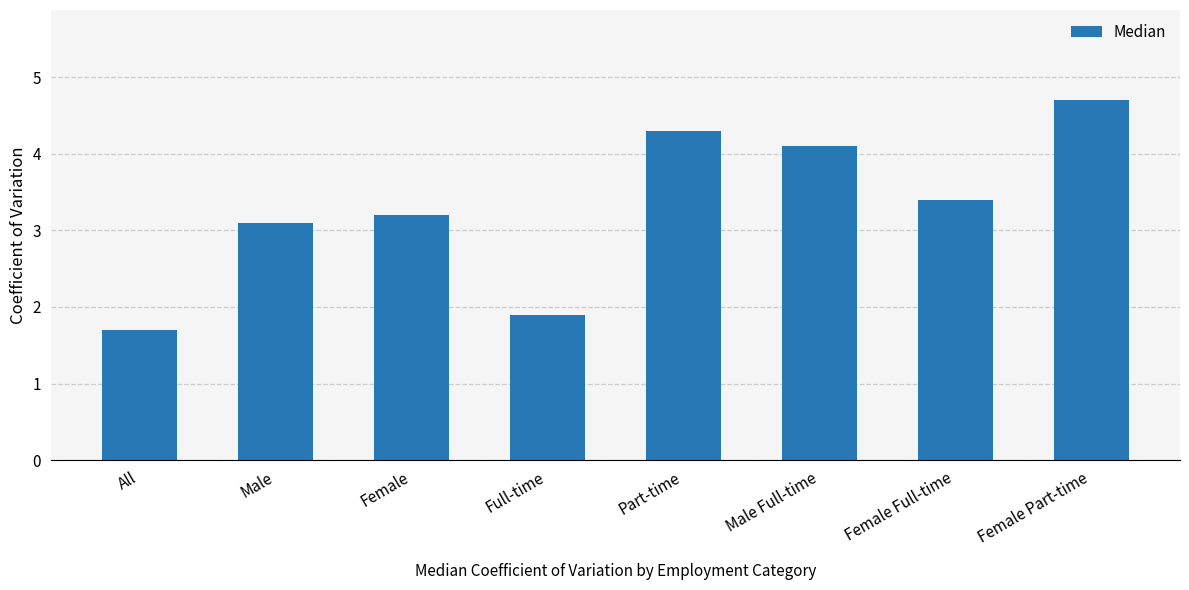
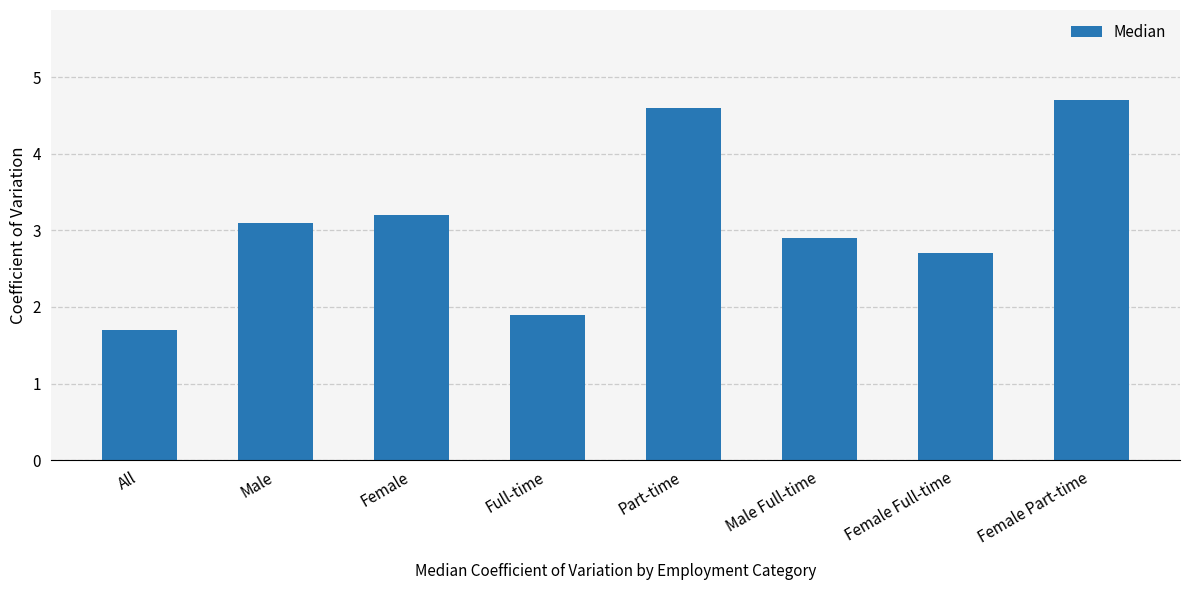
  {
    "All": 1.7,
    "Male": 3.1,
    "Female": 3.2,
    "Full-time": 1.9,
-   "Part-time": 4.3,
-   "Male Full-time": 4.1,
-   "Female Full-time": 3.4,
+   "Part-time": 4.6,
+   "Male Full-time": 2.9,
+   "Female Full-time": 2.7,
    "Female Part-time": 4.7
  }
